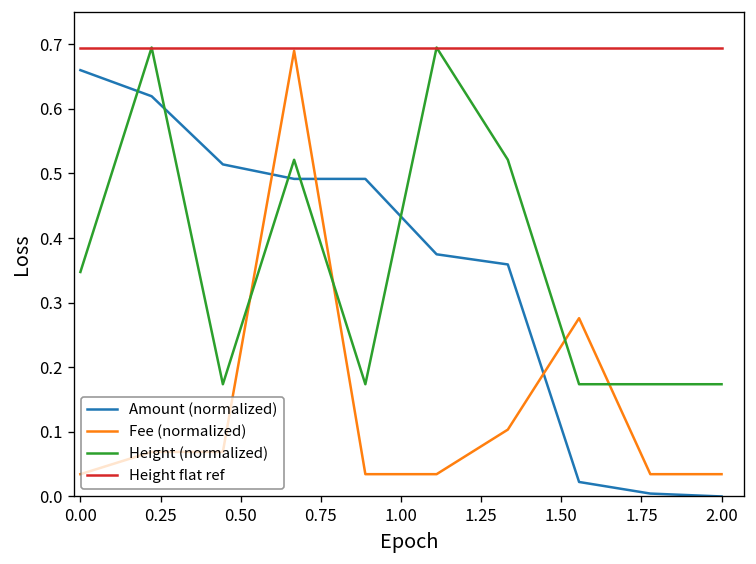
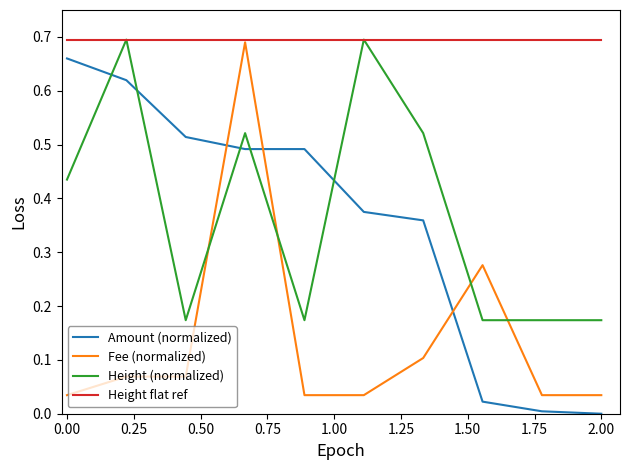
  {
    "Amount (normalized)": {
      "0.00": 0.66,
      "2.00": 0.00
    },
    "Fee (normalized)": {
      "0.00": 0.03,
      "2.00": 0.03
    },
    "Height (normalized)": {
-     "0.00": 0.35,
+     "0.00": 0.43,
      "2.00": 0.17
    },
    "Height flat ref": {
      "0.00": 0.70,
      "2.00": 0.70
    }
  }
